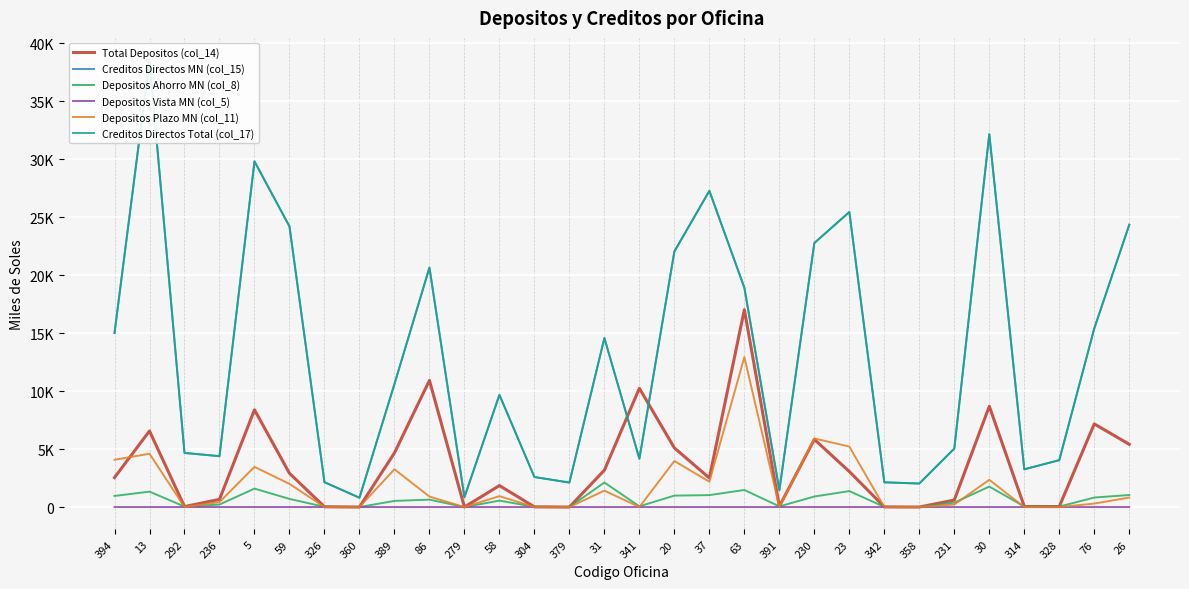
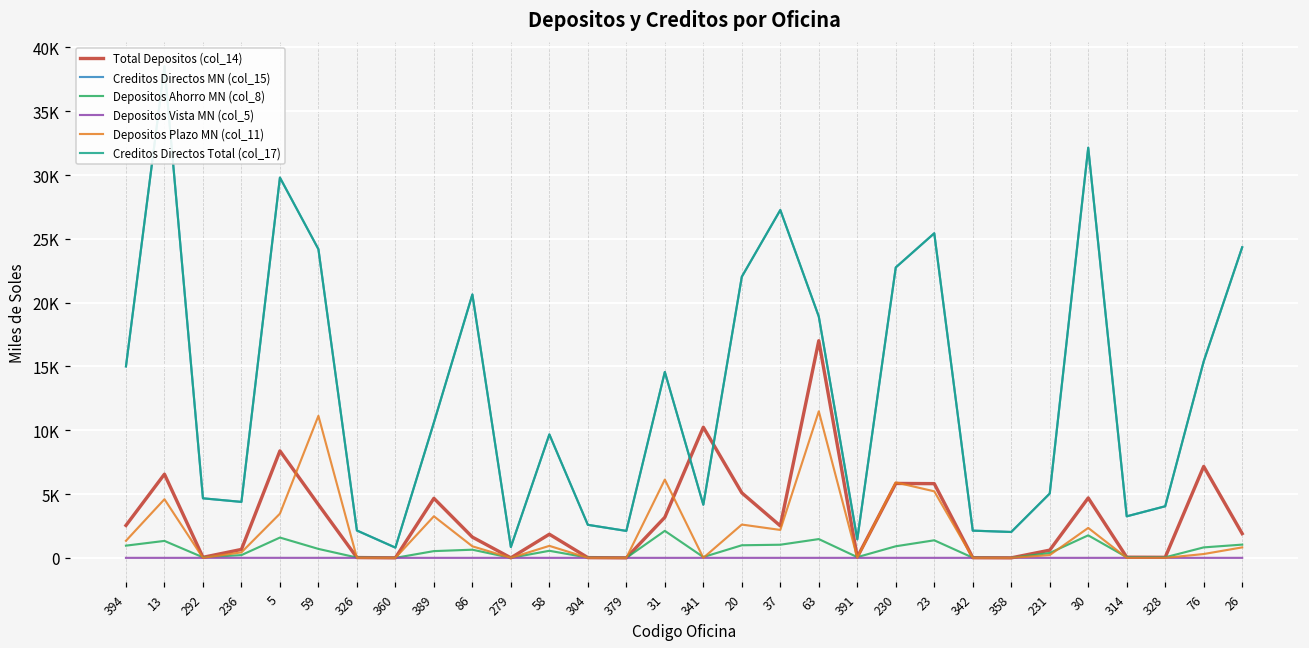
  {
    "Total Depositos (col_14)": {
      "394": 2500,
      "13": 6600,
      "236": 700,
      "5": 8400,
-     "59": 2900,
+     "59": 4200,
      "389": 4700,
-     "86": 10900,
+     "86": 1600,
      "58": 1900,
      "31": 3200,
      "341": 10200,
      "20": 5100,
      "37": 2500,
      "63": 17000,
-     "23": 3100,
+     "23": 5800,
      "231": 600,
-     "30": 8700,
+     "30": 4700,
      "76": 7200,
-     "26": 5400
+     "26": 1900
    },
    "Depositos Vista MN (col_5)": {
      "394": 0,
      "13": 0,
      "5": 0,
      "59": 0,
      "389": 0,
      "86": 0,
      "58": 0,
      "31": 0,
      "20": 0,
      "37": 0,
      "63": 0,
      "230": 0,
      "23": 0,
      "231": 0,
      "30": 0,
      "76": 0,
      "26": 0
    },
    "Depositos Plazo MN (col_11)": {
-     "394": 4100,
+     "394": 1300,
      "13": 4600,
      "5": 3500,
-     "59": 2000,
+     "59": 11100,
      "389": 3300,
      "86": 900,
      "58": 900,
-     "31": 1400,
-     "20": 4000,
+     "31": 6100,
+     "20": 2600,
      "37": 2200,
-     "63": 12900,
+     "63": 11500,
      "23": 5200,
      "30": 2300,
      "76": 300
    }
  }
